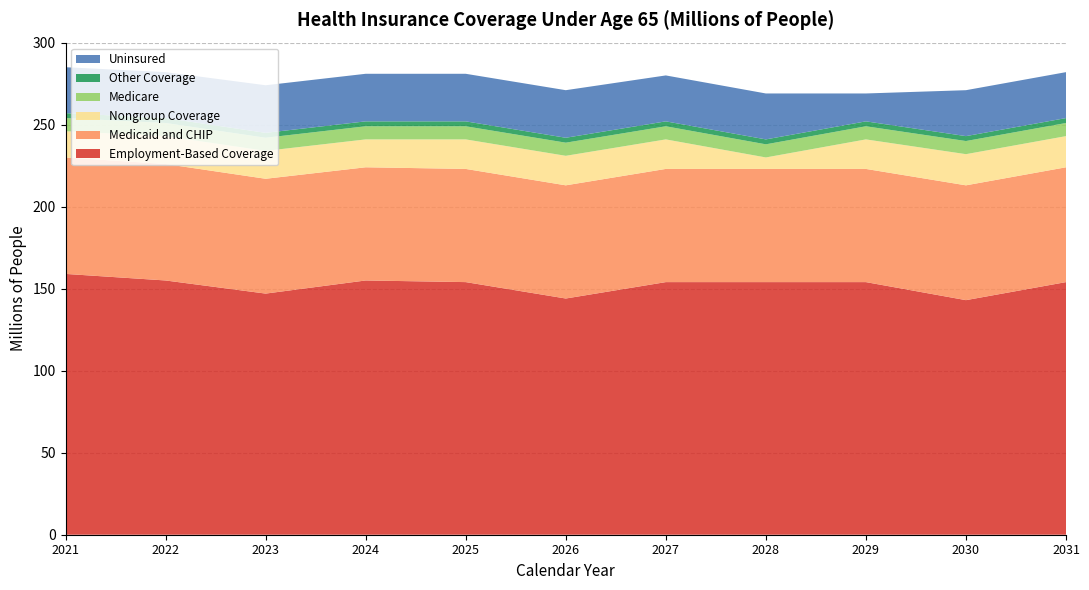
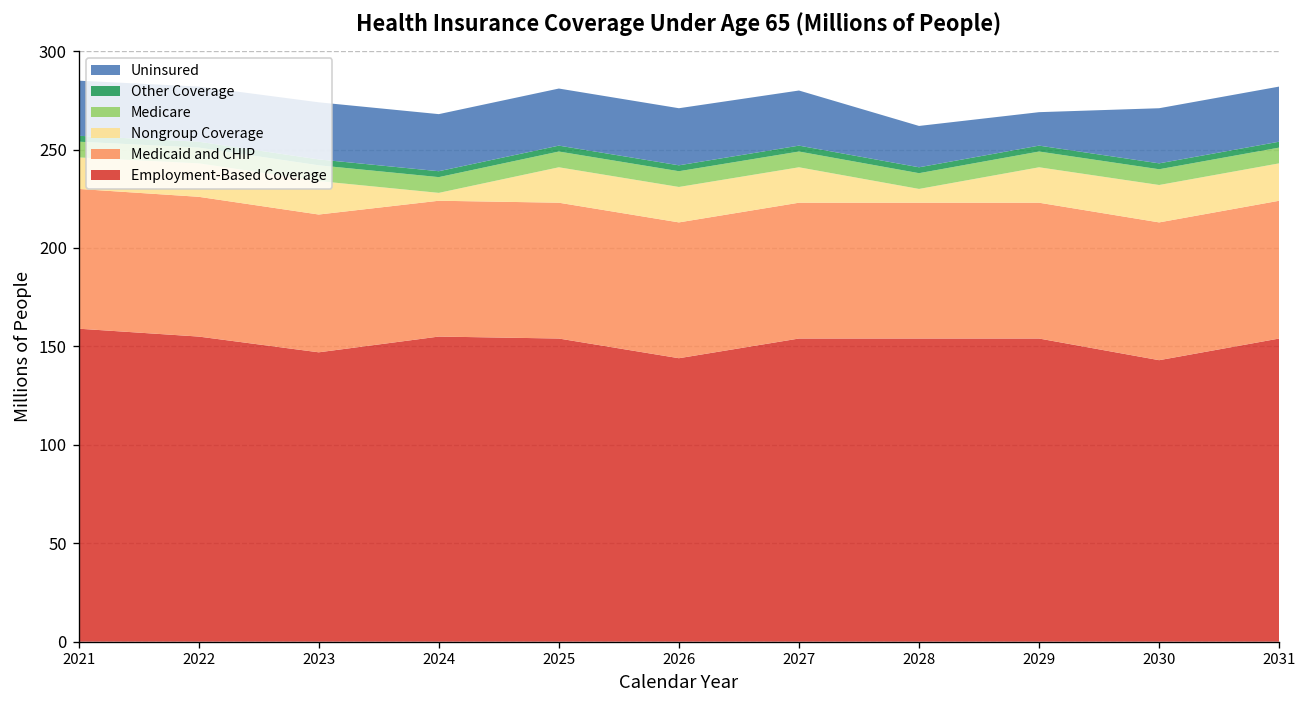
  {
    "Employment-Based Coverage": {
      "2021": 159,
      "2022": 155,
      "2023": 147,
      "2024": 155,
      "2025": 154,
      "2026": 144,
      "2027": 154,
      "2028": 154,
      "2029": 154,
      "2030": 143,
      "2031": 154
    },
    "Medicaid and CHIP": {
      "2021": 71,
      "2023": 70,
      "2024": 69,
      "2025": 69,
      "2026": 69,
      "2027": 69,
      "2028": 69,
      "2029": 69,
      "2030": 70,
      "2031": 70
    },
    "Nongroup Coverage": {
      "2021": 16,
-     "2024": 17,
+     "2024": 4,
      "2025": 18,
      "2026": 18,
      "2027": 18,
      "2028": 7,
      "2029": 18,
      "2030": 19,
      "2031": 19
    },
    "Medicare": {
      "2021": 8,
      "2024": 8,
      "2025": 8,
      "2026": 8,
      "2027": 8,
      "2028": 8,
      "2029": 8,
      "2030": 8,
      "2031": 8
    },
    "Other Coverage": {
      "2021": 3,
      "2024": 3,
      "2025": 3,
      "2026": 3,
      "2027": 3,
      "2028": 3,
      "2029": 3,
      "2030": 3,
      "2031": 3
    },
    "Uninsured": {
      "2021": 28,
      "2024": 29,
      "2025": 29,
      "2026": 29,
      "2027": 28,
-     "2028": 28,
+     "2028": 21,
      "2029": 17,
      "2030": 28,
      "2031": 28
    }
  }
